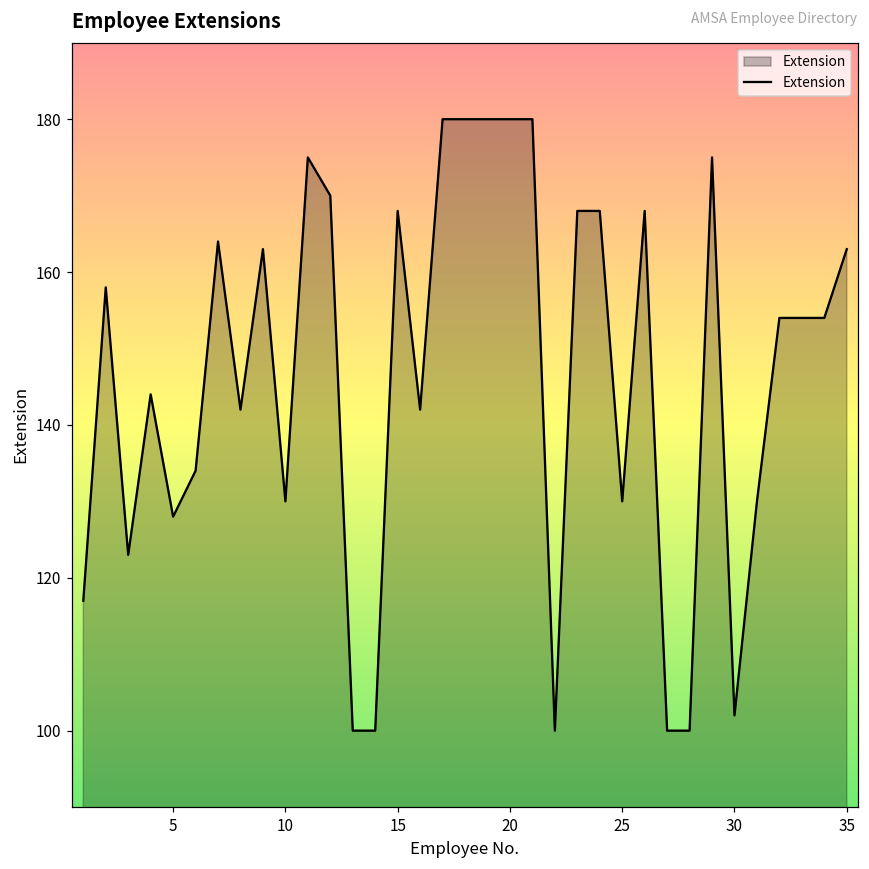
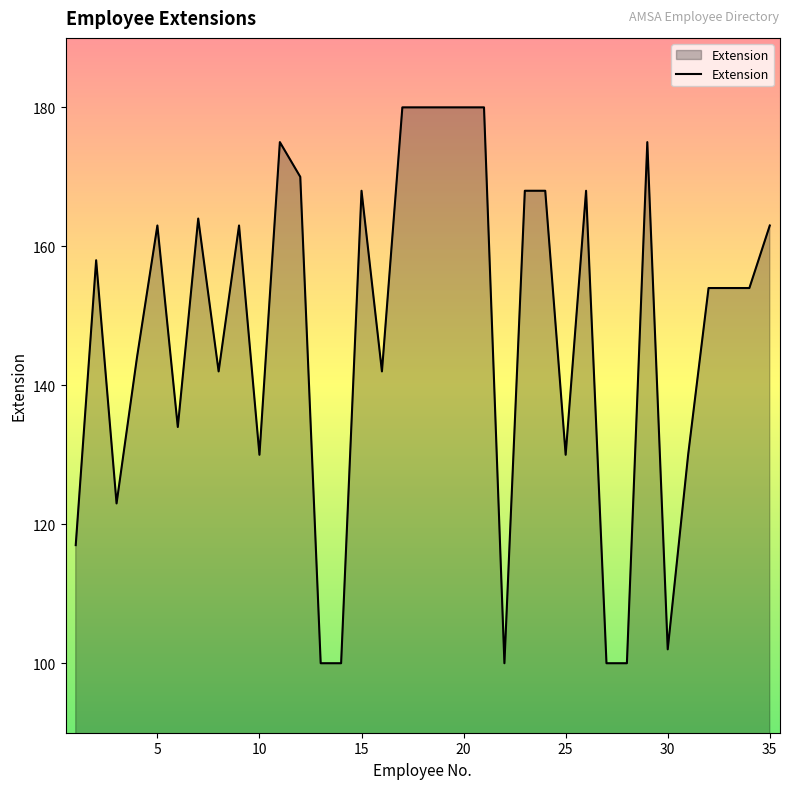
  {
-   "5": 128,
+   "5": 163,
    "10": 130,
    "15": 168,
    "20": 180,
    "25": 130,
    "30": 102,
    "35": 163
  }
